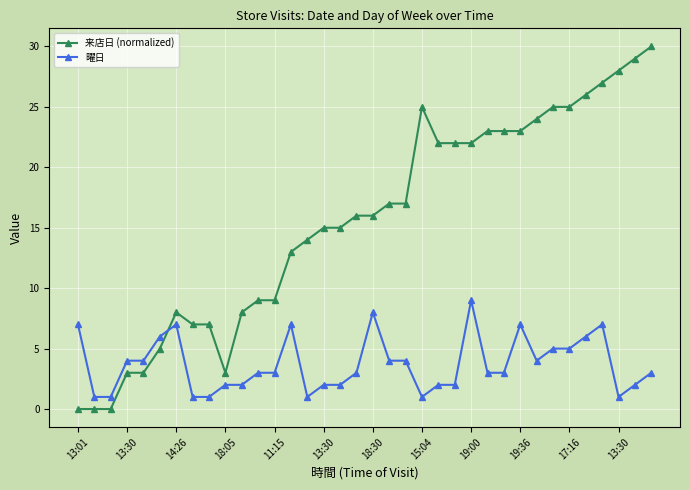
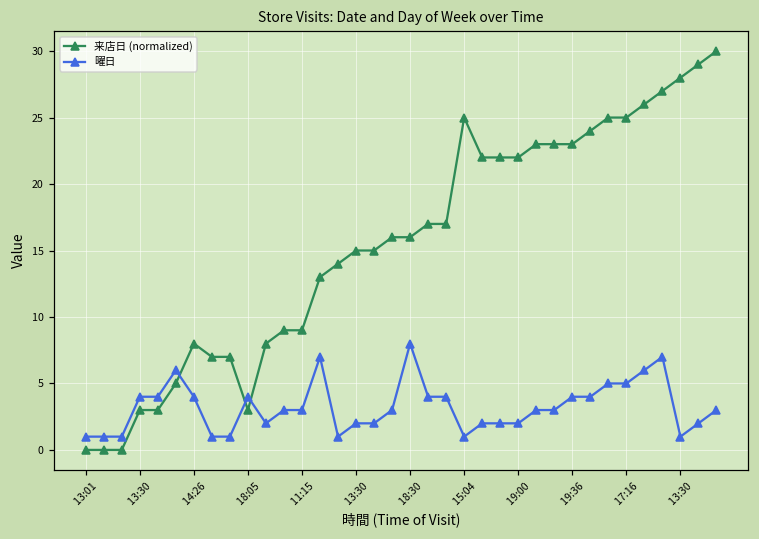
  {
    "来店日 (normalized)": {
      "13:01": 0,
      "14:26": 8,
      "18:05": 3,
      "11:15": 9,
      "18:30": 16,
      "15:04": 25,
      "19:00": 22,
      "19:36": 23
    },
    "曜日": {
-     "13:01": 7,
-     "14:26": 7,
-     "18:05": 2,
+     "13:01": 1,
+     "14:26": 4,
+     "18:05": 4,
      "11:15": 3,
      "18:30": 8,
      "15:04": 1,
-     "19:00": 9,
-     "19:36": 7
+     "19:00": 2,
+     "19:36": 4
    }
  }
